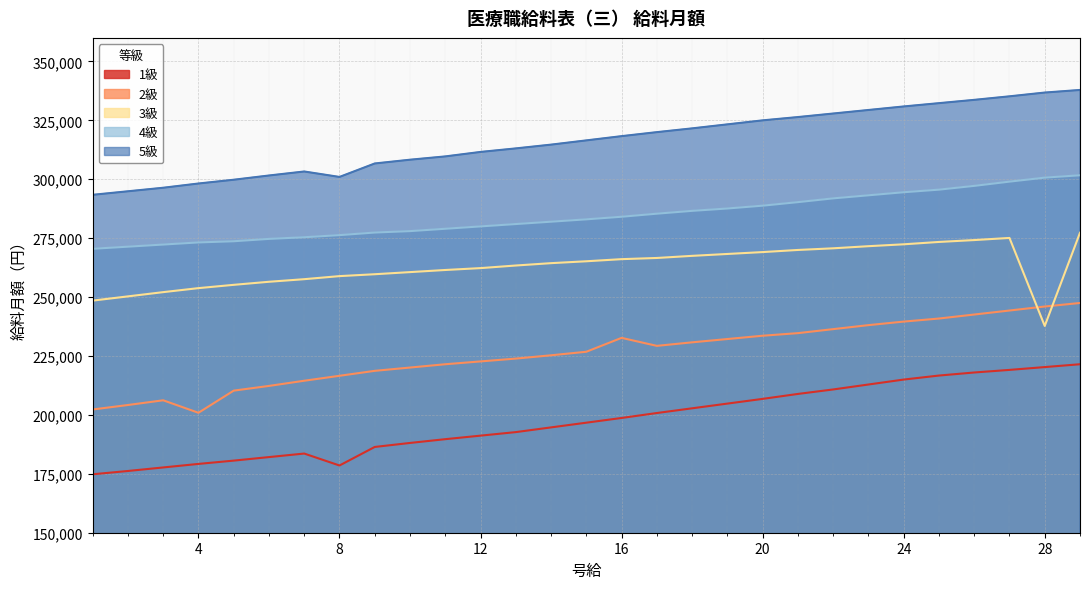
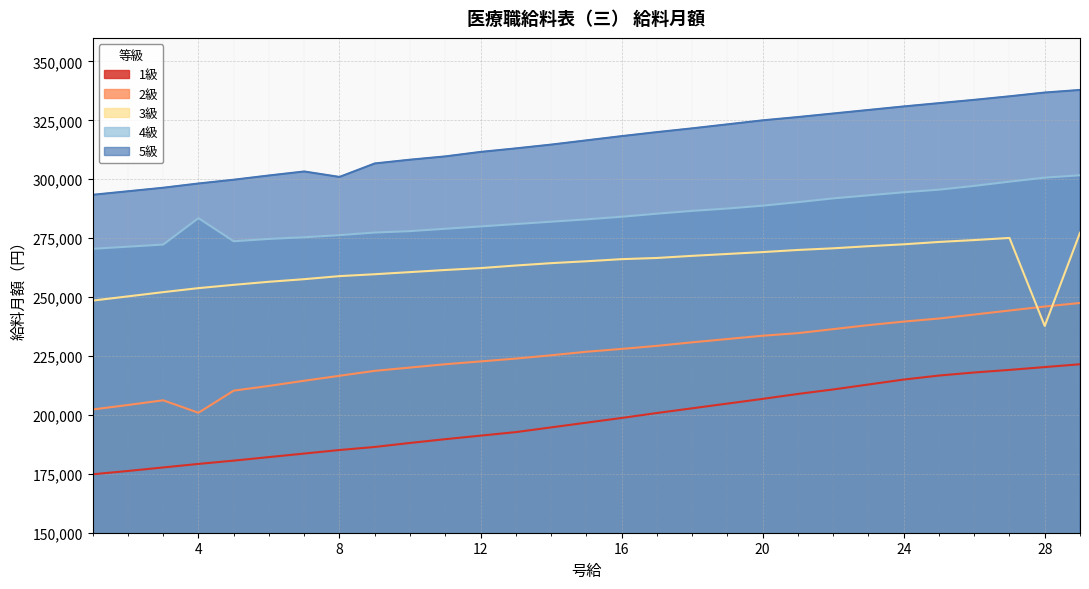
  {
    "1級": {
      "4": "179,000",
-     "8": "179,000",
+     "8": "185,000",
      "12": "191,000",
      "16": "199,000",
      "20": "207,000",
      "24": "215,000",
      "28": "220,000"
    },
    "2級": {
      "4": "201,000",
      "8": "217,000",
      "12": "223,000",
-     "16": "233,000",
+     "16": "228,000",
      "20": "234,000",
      "24": "240,000",
      "28": "246,000"
    },
    "3級": {
      "4": "254,000",
      "8": "259,000",
      "12": "262,000",
      "16": "266,000",
      "20": "269,000",
      "24": "272,000",
      "28": "238,000"
    },
    "4級": {
-     "4": "273,000",
+     "4": "284,000",
      "8": "276,000",
      "12": "280,000",
      "16": "284,000",
      "20": "289,000",
      "24": "295,000",
      "28": "301,000"
    },
    "5級": {
      "4": "298,000",
      "8": "301,000",
      "12": "312,000",
      "16": "318,000",
      "20": "325,000",
      "24": "331,000",
      "28": "337,000"
    }
  }
